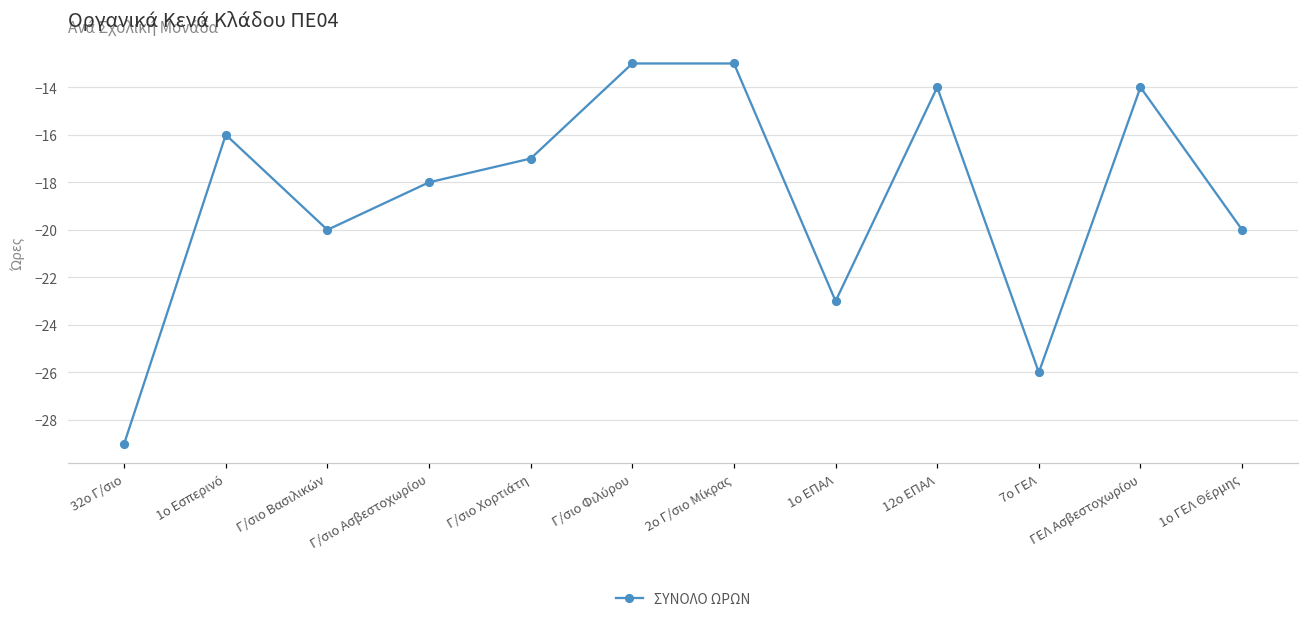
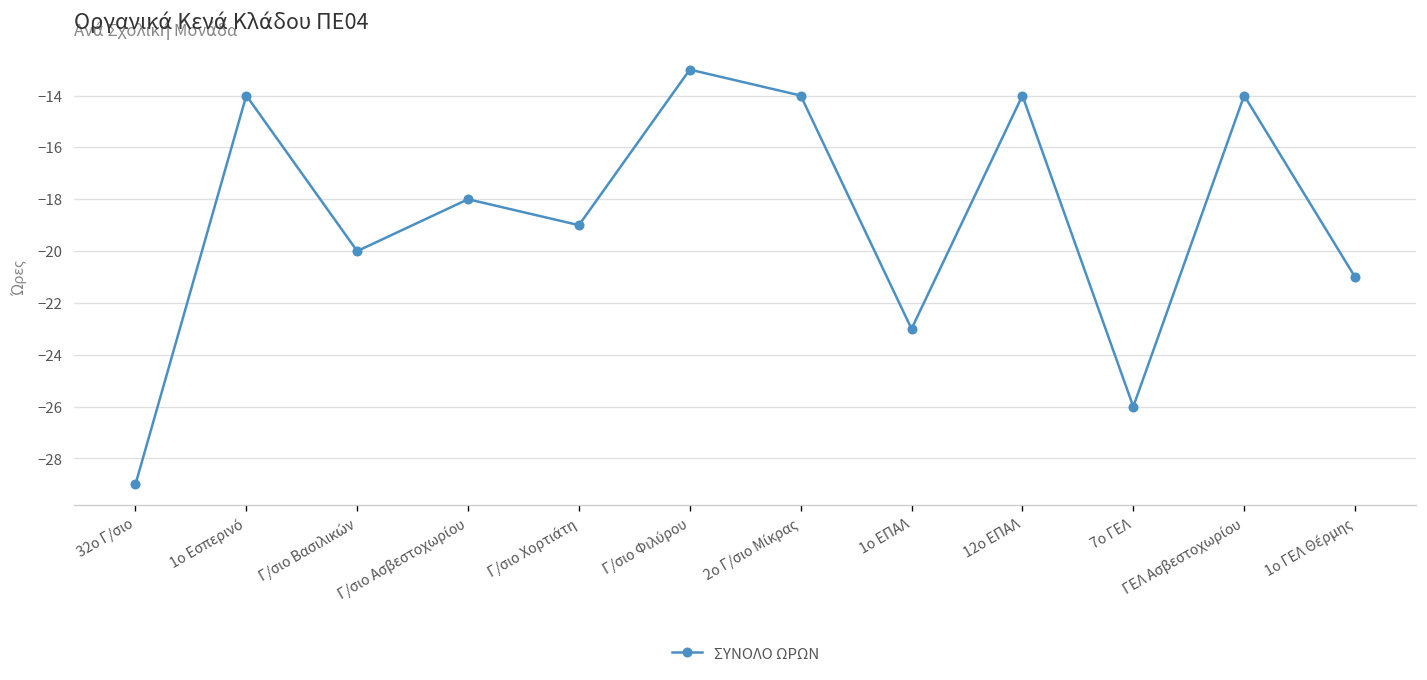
  {
    "32ο Γ/σιο": -29,
-   "1ο Εσπερινό": -16,
+   "1ο Εσπερινό": -14,
    "Γ/σιο Βασιλικών": -20,
    "Γ/σιο Ασβεστοχωρίου": -18,
-   "Γ/σιο Χορτιάτη": -17,
+   "Γ/σιο Χορτιάτη": -19,
    "Γ/σιο Φιλύρου": -13,
-   "2ο Γ/σιο Μίκρας": -13,
+   "2ο Γ/σιο Μίκρας": -14,
    "1ο ΕΠΑΛ": -23,
    "12ο ΕΠΑΛ": -14,
    "7ο ΓΕΛ": -26,
    "ΓΕΛ Ασβεστοχωρίου": -14,
-   "1ο ΓΕΛ Θέρμης": -20
+   "1ο ΓΕΛ Θέρμης": -21
  }
